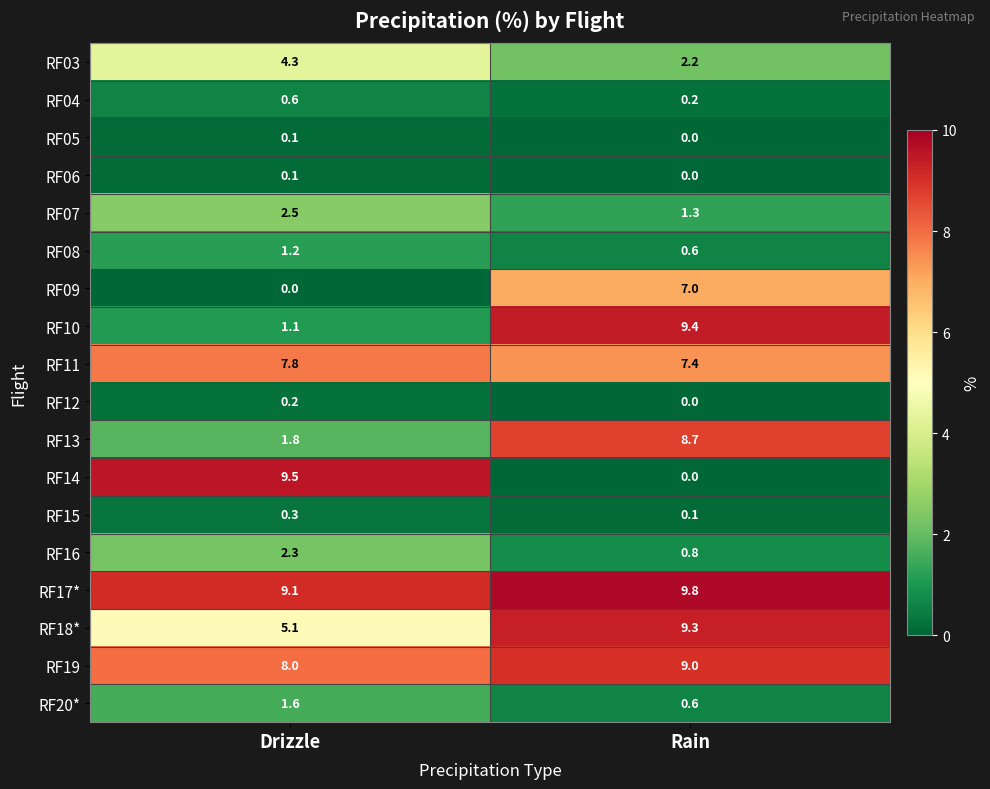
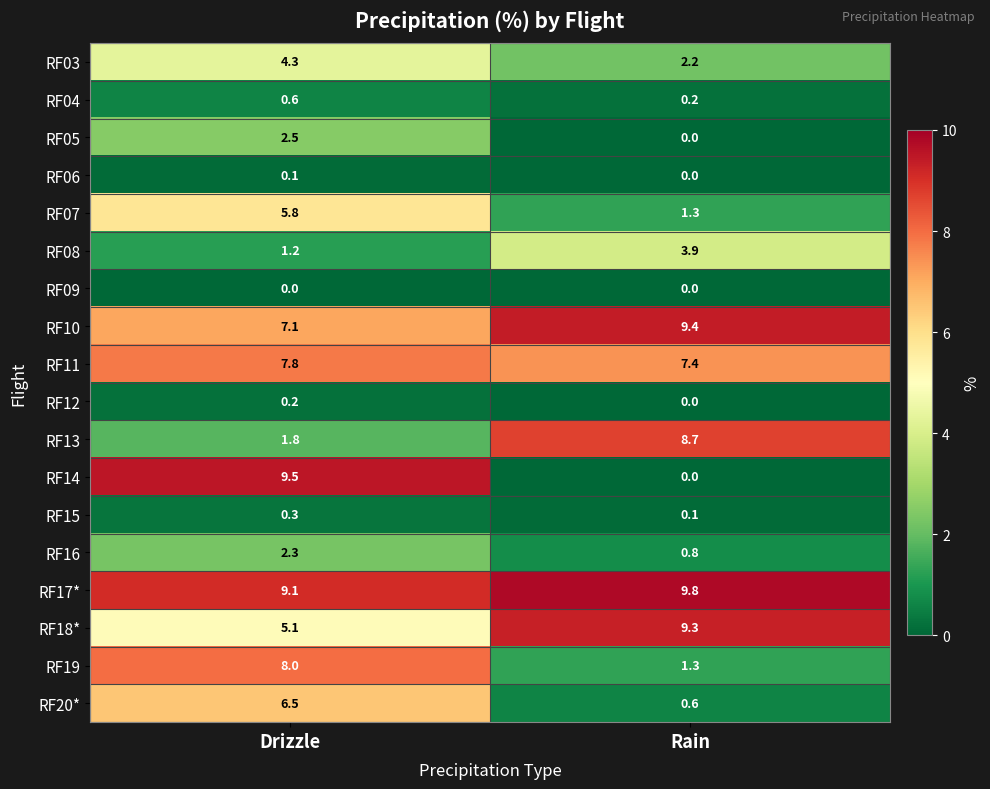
  {
    "RF03": {
      "Drizzle": 4.3,
      "Rain": 2.2
    },
    "RF04": {
      "Drizzle": 0.6,
      "Rain": 0.2
    },
    "RF05": {
-     "Drizzle": 0.1,
+     "Drizzle": 2.5,
      "Rain": 0.0
    },
    "RF06": {
      "Drizzle": 0.1,
      "Rain": 0.0
    },
    "RF07": {
-     "Drizzle": 2.5,
+     "Drizzle": 5.8,
      "Rain": 1.3
    },
    "RF08": {
      "Drizzle": 1.2,
-     "Rain": 0.6
+     "Rain": 3.9
    },
    "RF09": {
      "Drizzle": 0.0,
-     "Rain": 7.0
+     "Rain": 0.0
    },
    "RF10": {
-     "Drizzle": 1.1,
+     "Drizzle": 7.1,
      "Rain": 9.4
    },
    "RF11": {
      "Drizzle": 7.8,
      "Rain": 7.4
    },
    "RF12": {
      "Drizzle": 0.2,
      "Rain": 0.0
    },
    "RF13": {
      "Drizzle": 1.8,
      "Rain": 8.7
    },
    "RF14": {
      "Drizzle": 9.5,
      "Rain": 0.0
    },
    "RF15": {
      "Drizzle": 0.3,
      "Rain": 0.1
    },
    "RF16": {
      "Drizzle": 2.3,
      "Rain": 0.8
    },
    "RF17*": {
      "Drizzle": 9.1,
      "Rain": 9.8
    },
    "RF18*": {
      "Drizzle": 5.1,
      "Rain": 9.3
    },
    "RF19": {
      "Drizzle": 8.0,
-     "Rain": 9.0
+     "Rain": 1.3
    },
    "RF20*": {
-     "Drizzle": 1.6,
+     "Drizzle": 6.5,
      "Rain": 0.6
    }
  }
